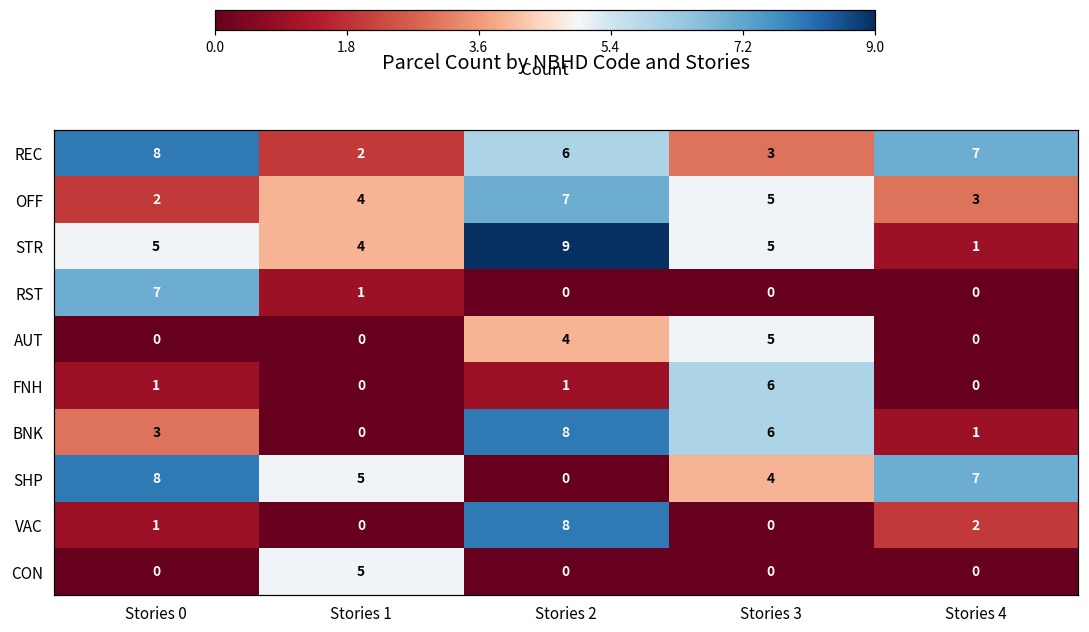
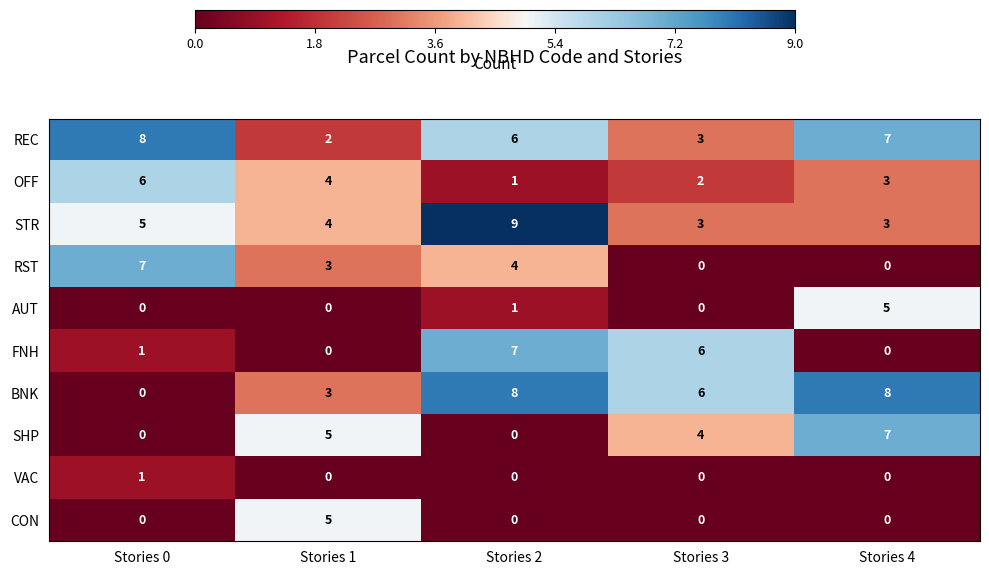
  {
    "REC": {
      "Stories 0": 8,
      "Stories 1": 2,
      "Stories 2": 6,
      "Stories 3": 3,
      "Stories 4": 7
    },
    "OFF": {
-     "Stories 0": 2,
+     "Stories 0": 6,
      "Stories 1": 4,
-     "Stories 2": 7,
-     "Stories 3": 5,
+     "Stories 2": 1,
+     "Stories 3": 2,
      "Stories 4": 3
    },
    "STR": {
      "Stories 0": 5,
      "Stories 1": 4,
      "Stories 2": 9,
-     "Stories 3": 5,
-     "Stories 4": 1
+     "Stories 3": 3,
+     "Stories 4": 3
    },
    "RST": {
      "Stories 0": 7,
-     "Stories 1": 1,
-     "Stories 2": 0,
+     "Stories 1": 3,
+     "Stories 2": 4,
      "Stories 3": 0,
      "Stories 4": 0
    },
    "AUT": {
      "Stories 0": 0,
      "Stories 1": 0,
-     "Stories 2": 4,
-     "Stories 3": 5,
-     "Stories 4": 0
+     "Stories 2": 1,
+     "Stories 3": 0,
+     "Stories 4": 5
    },
    "FNH": {
      "Stories 0": 1,
      "Stories 1": 0,
-     "Stories 2": 1,
+     "Stories 2": 7,
      "Stories 3": 6,
      "Stories 4": 0
    },
    "BNK": {
-     "Stories 0": 3,
-     "Stories 1": 0,
+     "Stories 0": 0,
+     "Stories 1": 3,
      "Stories 2": 8,
      "Stories 3": 6,
-     "Stories 4": 1
+     "Stories 4": 8
    },
    "SHP": {
-     "Stories 0": 8,
+     "Stories 0": 0,
      "Stories 1": 5,
      "Stories 2": 0,
      "Stories 3": 4,
      "Stories 4": 7
    },
    "VAC": {
      "Stories 0": 1,
      "Stories 1": 0,
-     "Stories 2": 8,
+     "Stories 2": 0,
      "Stories 3": 0,
-     "Stories 4": 2
+     "Stories 4": 0
    },
    "CON": {
      "Stories 0": 0,
      "Stories 1": 5,
      "Stories 2": 0,
      "Stories 3": 0,
      "Stories 4": 0
    }
  }
